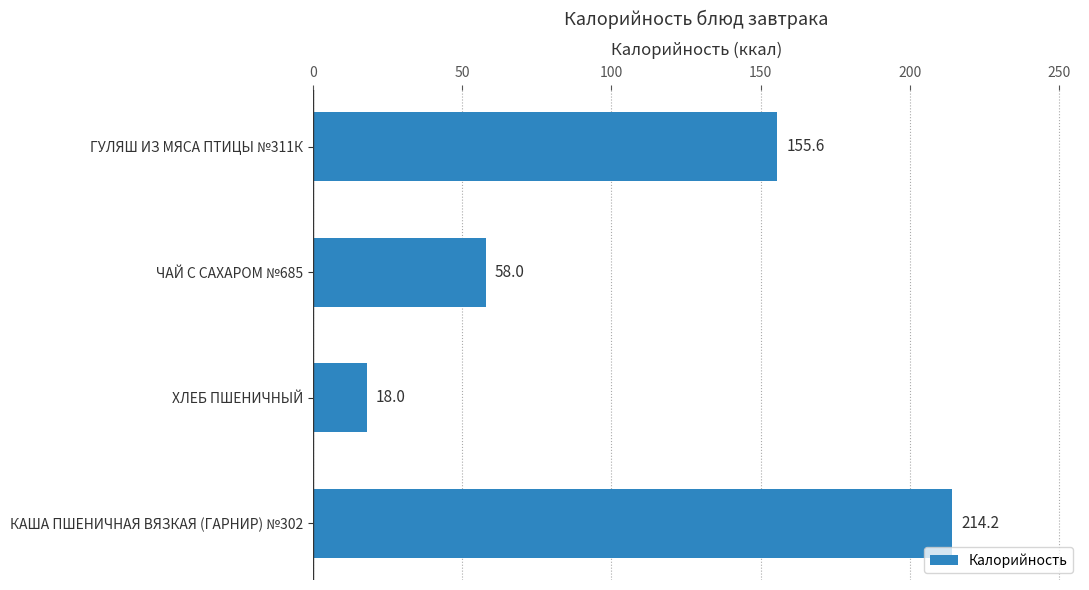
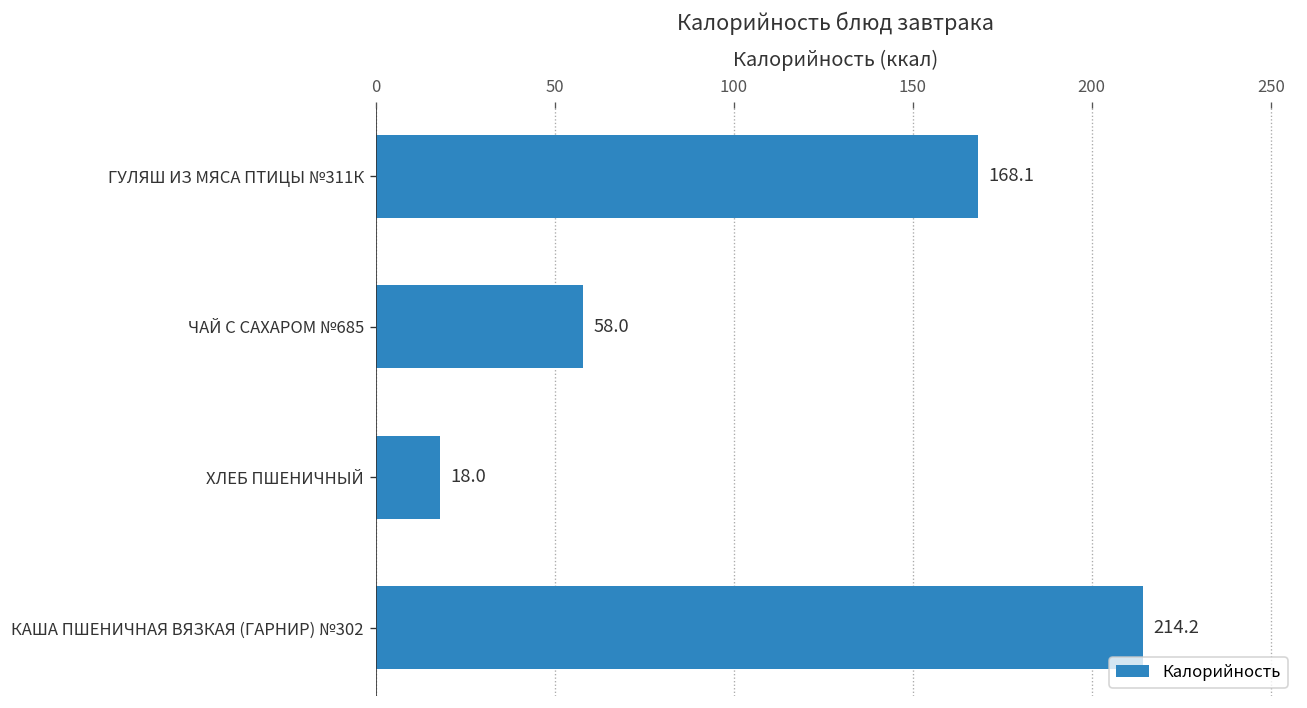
  {
-   "ГУЛЯШ ИЗ МЯСА ПТИЦЫ №311К": 155.6,
+   "ГУЛЯШ ИЗ МЯСА ПТИЦЫ №311К": 168.1,
    "ЧАЙ С САХАРОМ №685": 58.0,
    "ХЛЕБ ПШЕНИЧНЫЙ": 18.0,
    "КАША ПШЕНИЧНАЯ ВЯЗКАЯ (ГАРНИР) №302": 214.2
  }
